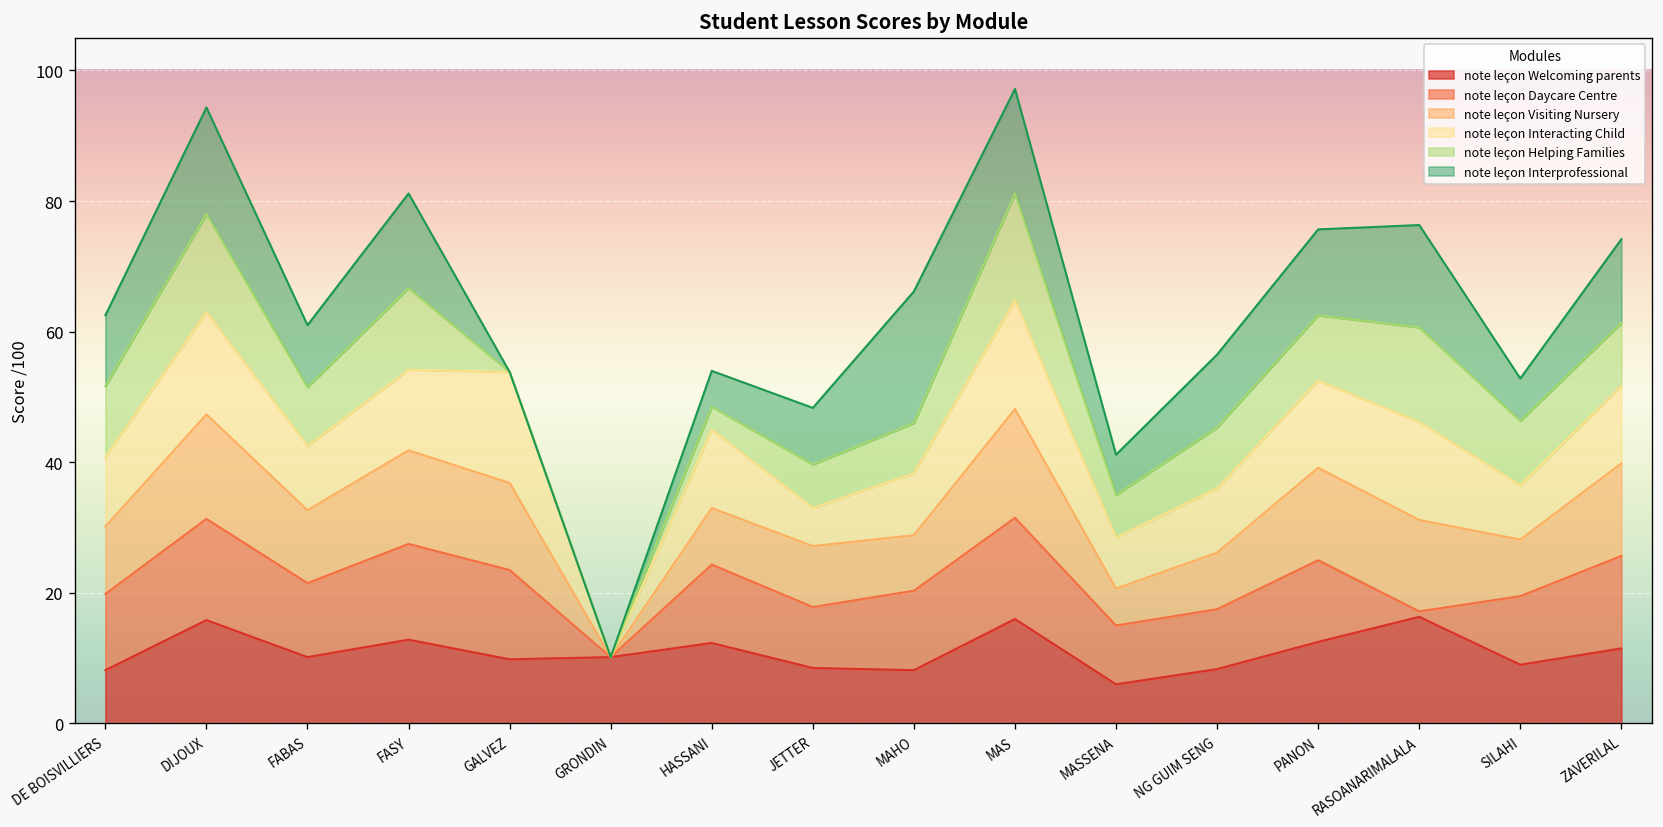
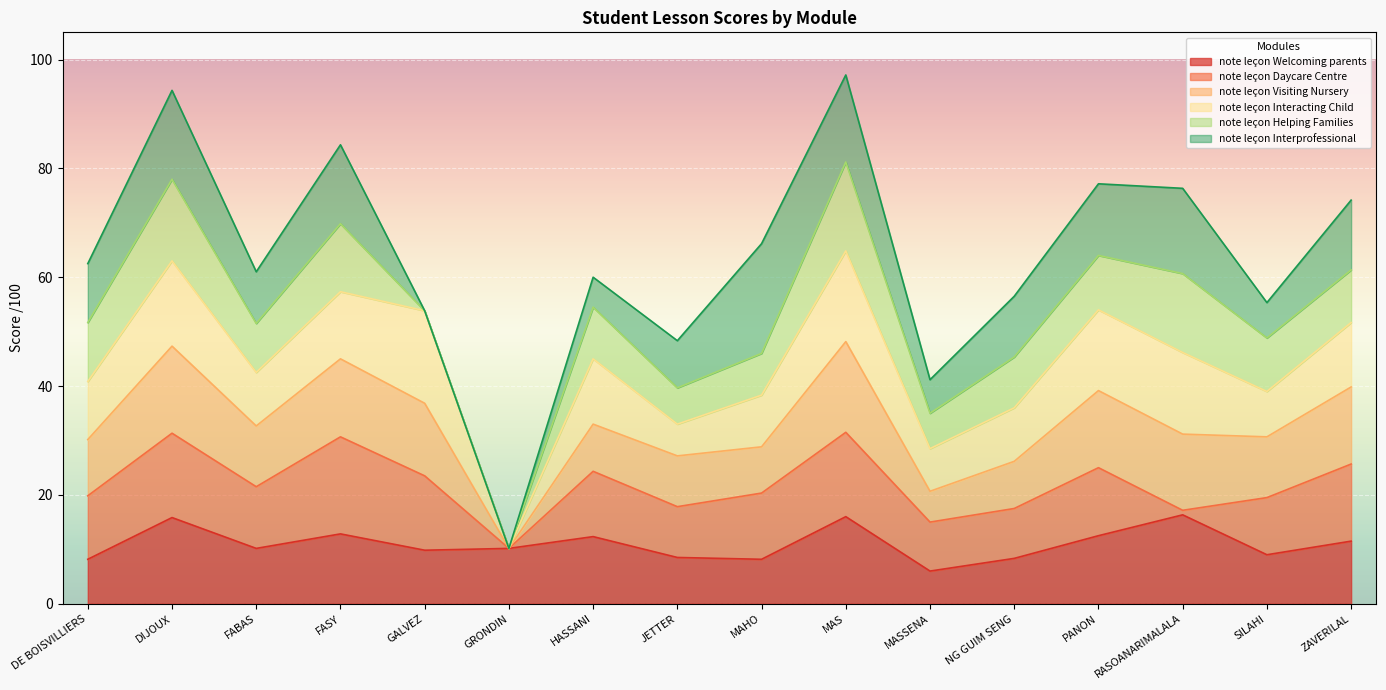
  {
    "note leçon Welcoming parents": {
      "DE BOISVILLIERS": 8,
      "DIJOUX": 16,
      "FABAS": 10,
      "FASY": 13,
      "GALVEZ": 10,
      "HASSANI": 12,
      "JETTER": 9,
      "MAHO": 8,
      "MAS": 16,
      "MASSENA": 6,
      "NG GUIM SENG": 8,
      "PANON": 13,
      "RASOANARIMALALA": 16,
      "SILAHI": 9,
      "ZAVERILAL": 12
    },
    "note leçon Daycare Centre": {
      "DE BOISVILLIERS": 12,
      "DIJOUX": 16,
      "FABAS": 11,
-     "FASY": 15,
+     "FASY": 18,
      "GALVEZ": 14,
      "HASSANI": 12,
      "JETTER": 9,
      "MAHO": 12,
      "MAS": 16,
      "MASSENA": 9,
      "NG GUIM SENG": 9,
      "PANON": 13,
      "RASOANARIMALALA": 1,
      "SILAHI": 11,
      "ZAVERILAL": 14
    },
    "note leçon Visiting Nursery": {
      "DE BOISVILLIERS": 10,
      "DIJOUX": 16,
      "FABAS": 11,
      "FASY": 14,
      "GALVEZ": 13,
      "HASSANI": 9,
      "JETTER": 9,
      "MAHO": 9,
      "MAS": 17,
      "MASSENA": 6,
      "NG GUIM SENG": 9,
      "PANON": 14,
      "RASOANARIMALALA": 14,
-     "SILAHI": 9,
+     "SILAHI": 11,
      "ZAVERILAL": 14
    },
    "note leçon Interacting Child": {
      "DE BOISVILLIERS": 11,
      "DIJOUX": 16,
      "FABAS": 10,
      "FASY": 12,
      "HASSANI": 12,
      "JETTER": 6,
      "MAHO": 9,
      "MAS": 17,
      "MASSENA": 8,
      "NG GUIM SENG": 10,
-     "PANON": 13,
+     "PANON": 15,
      "RASOANARIMALALA": 15,
      "SILAHI": 8,
      "ZAVERILAL": 12
    },
    "note leçon Helping Families": {
      "DE BOISVILLIERS": 11,
      "DIJOUX": 15,
      "FABAS": 9,
      "FASY": 13,
-     "HASSANI": 4,
+     "HASSANI": 10,
      "JETTER": 7,
      "MAHO": 8,
      "MAS": 16,
      "MASSENA": 7,
      "NG GUIM SENG": 9,
      "PANON": 10,
      "RASOANARIMALALA": 15,
      "SILAHI": 10,
      "ZAVERILAL": 10
    },
    "note leçon Interprofessional": {
      "DE BOISVILLIERS": 11,
      "DIJOUX": 16,
      "FABAS": 10,
      "FASY": 15,
      "HASSANI": 6,
      "JETTER": 9,
      "MAHO": 20,
      "MAS": 16,
      "MASSENA": 6,
      "NG GUIM SENG": 11,
      "PANON": 13,
      "RASOANARIMALALA": 16,
      "SILAHI": 7,
      "ZAVERILAL": 13
    }
  }
